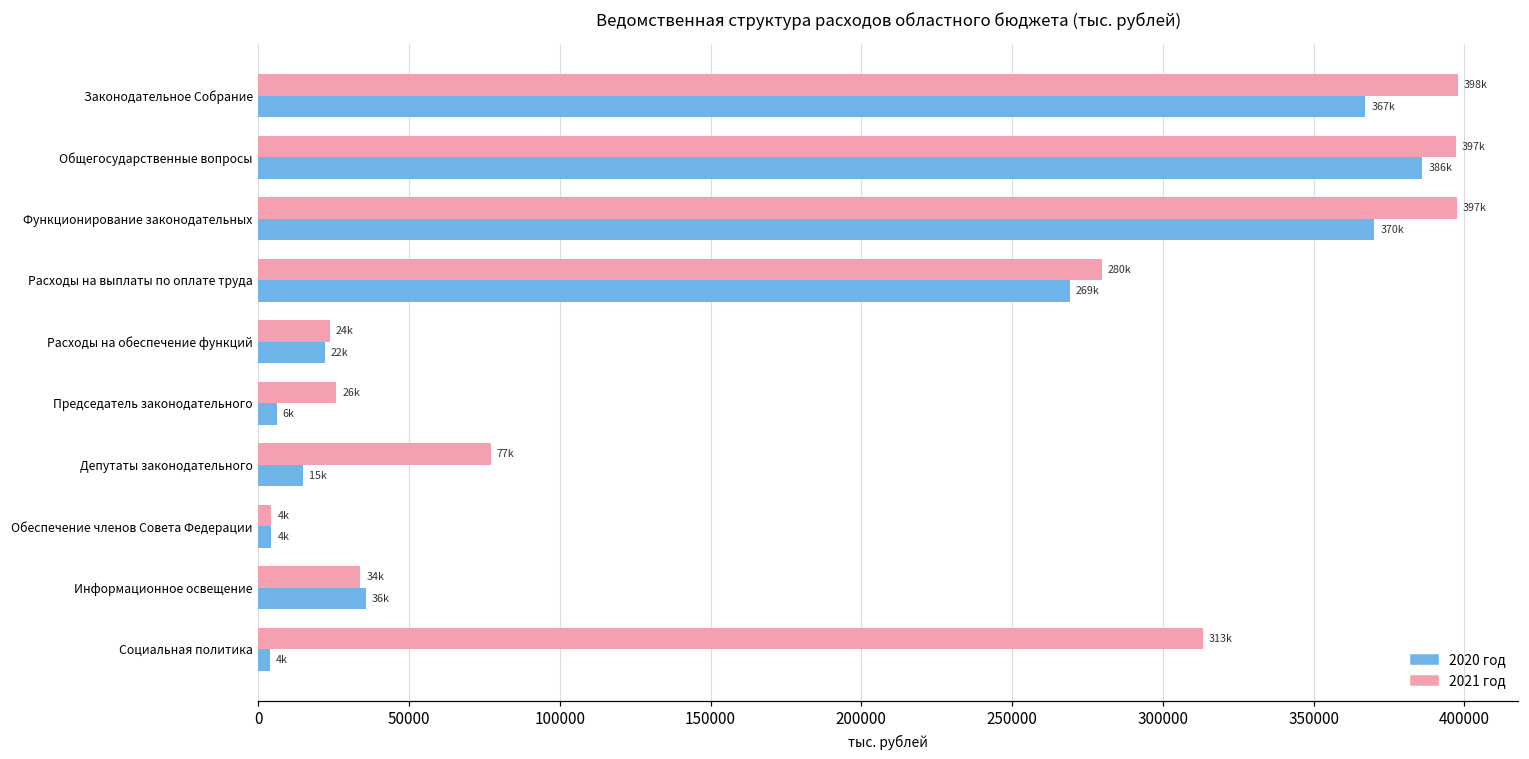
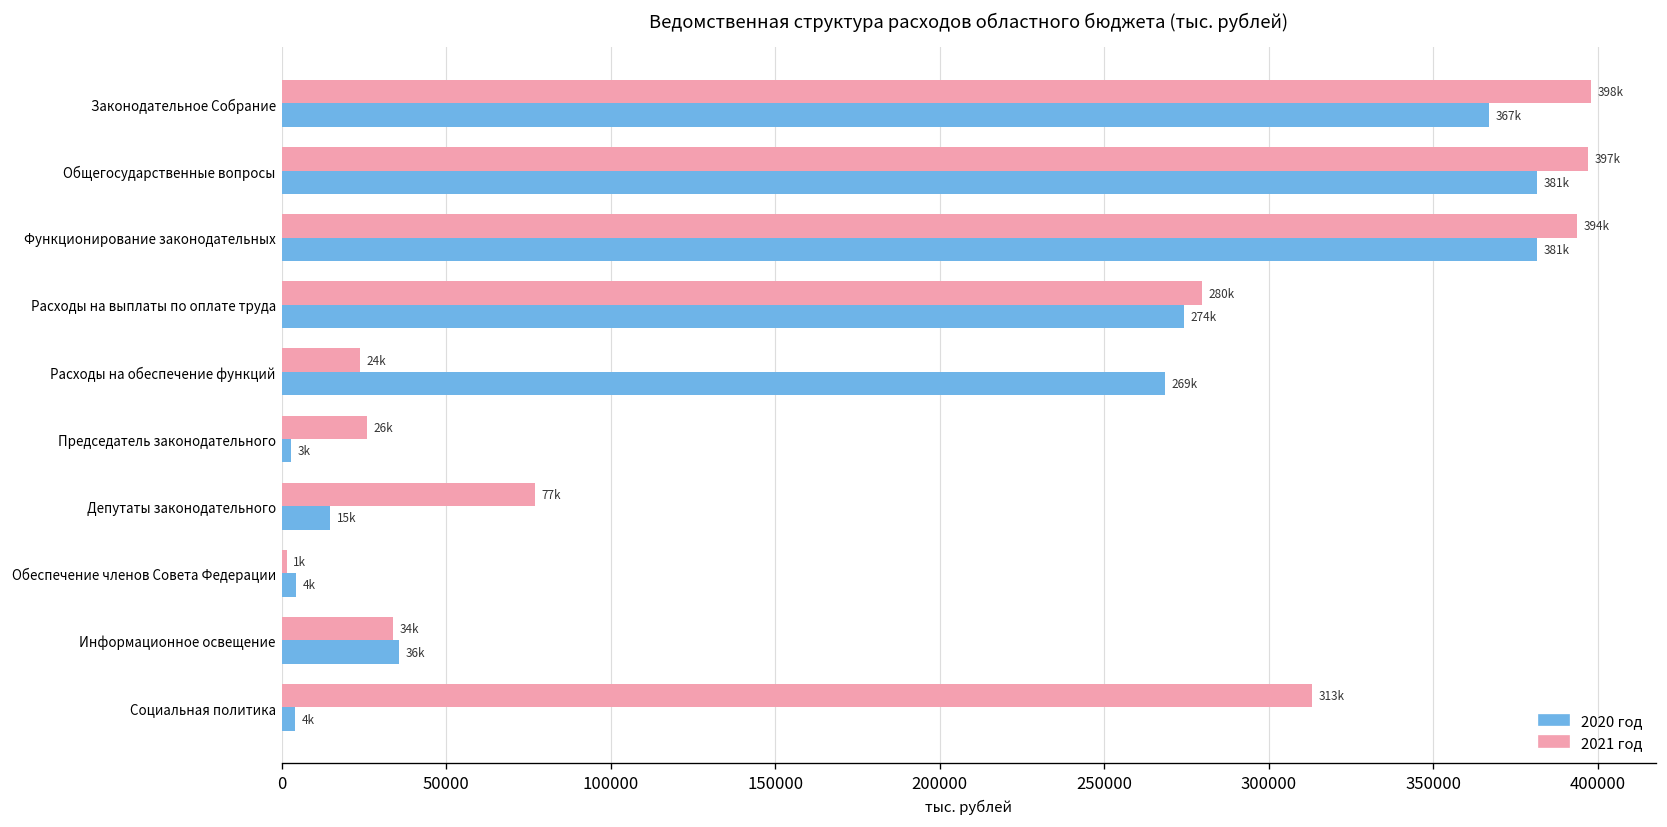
  {
    "2020 год": {
      "Законодательное Собрание": "367k",
-     "Общегосударственные вопросы": "386k",
-     "Функционирование законодательных": "370k",
-     "Расходы на выплаты по оплате труда": "269k",
-     "Расходы на обеспечение функций": "22k",
-     "Председатель законодательного": "6k",
+     "Общегосударственные вопросы": "381k",
+     "Функционирование законодательных": "381k",
+     "Расходы на выплаты по оплате труда": "274k",
+     "Расходы на обеспечение функций": "269k",
+     "Председатель законодательного": "3k",
      "Депутаты законодательного": "15k",
      "Обеспечение членов Совета Федерации": "4k",
      "Информационное освещение": "36k",
      "Социальная политика": "4k"
    },
    "2021 год": {
      "Законодательное Собрание": "398k",
      "Общегосударственные вопросы": "397k",
-     "Функционирование законодательных": "397k",
+     "Функционирование законодательных": "394k",
      "Расходы на выплаты по оплате труда": "280k",
      "Расходы на обеспечение функций": "24k",
      "Председатель законодательного": "26k",
      "Депутаты законодательного": "77k",
-     "Обеспечение членов Совета Федерации": "4k",
+     "Обеспечение членов Совета Федерации": "1k",
      "Информационное освещение": "34k",
      "Социальная политика": "313k"
    }
  }
